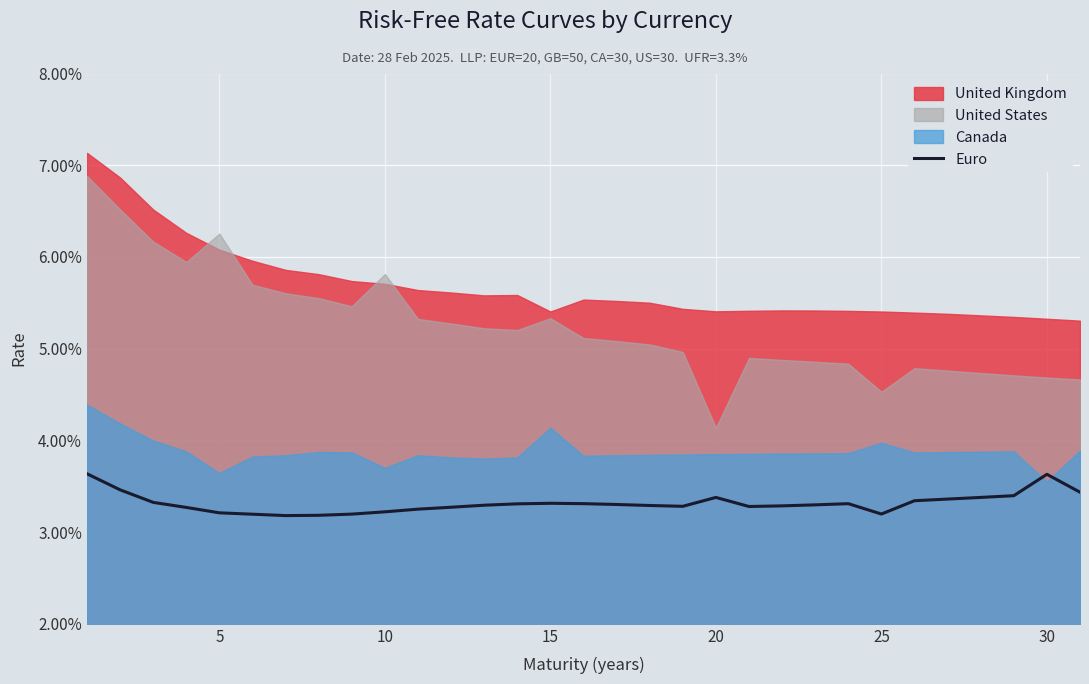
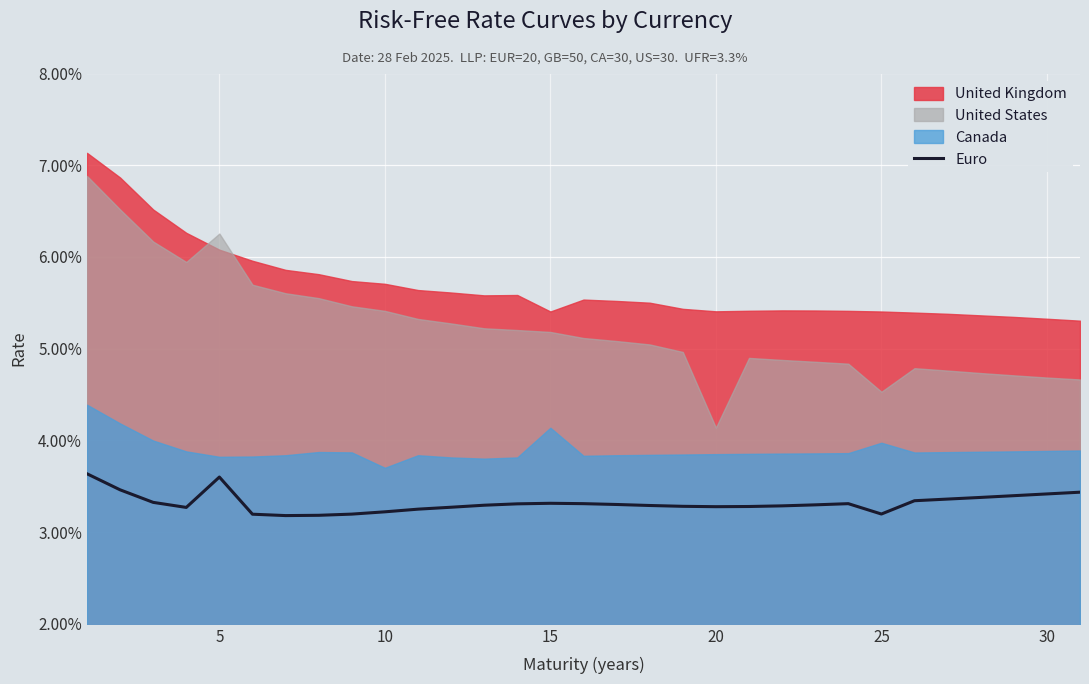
  {
    "Euro": {
-     "5": "3.2%",
+     "5": "3.6%",
      "10": "3.2%",
      "15": "3.3%",
-     "20": "3.4%",
+     "20": "3.3%",
      "25": "3.2%",
-     "30": "3.6%"
+     "30": "3.4%"
    },
    "United Kingdom": {
      "5": "6.1%",
      "10": "5.7%",
      "15": "5.4%",
      "20": "5.4%",
      "25": "5.4%",
      "30": "5.3%"
    },
    "United States": {
      "5": "6.3%",
-     "10": "5.8%",
-     "15": "5.3%",
+     "10": "5.4%",
+     "15": "5.2%",
      "20": "4.1%",
      "25": "4.5%",
      "30": "4.7%"
    },
    "Canada": {
-     "5": "3.6%",
+     "5": "3.8%",
      "10": "3.7%",
      "15": "4.1%",
      "20": "3.9%",
      "25": "4.0%",
-     "30": "3.6%"
+     "30": "3.9%"
    }
  }
